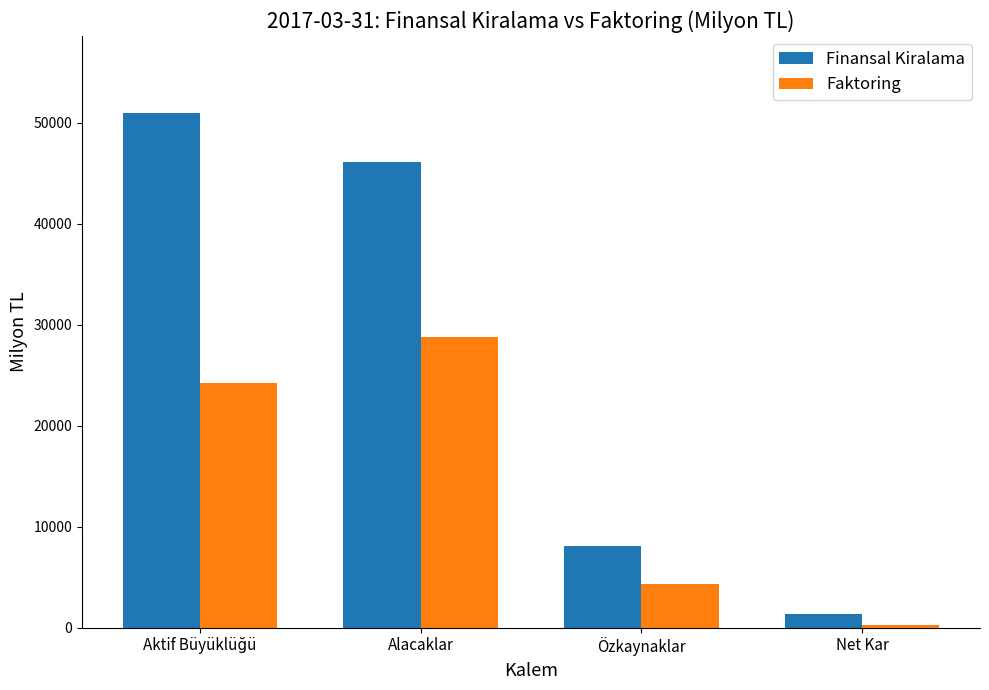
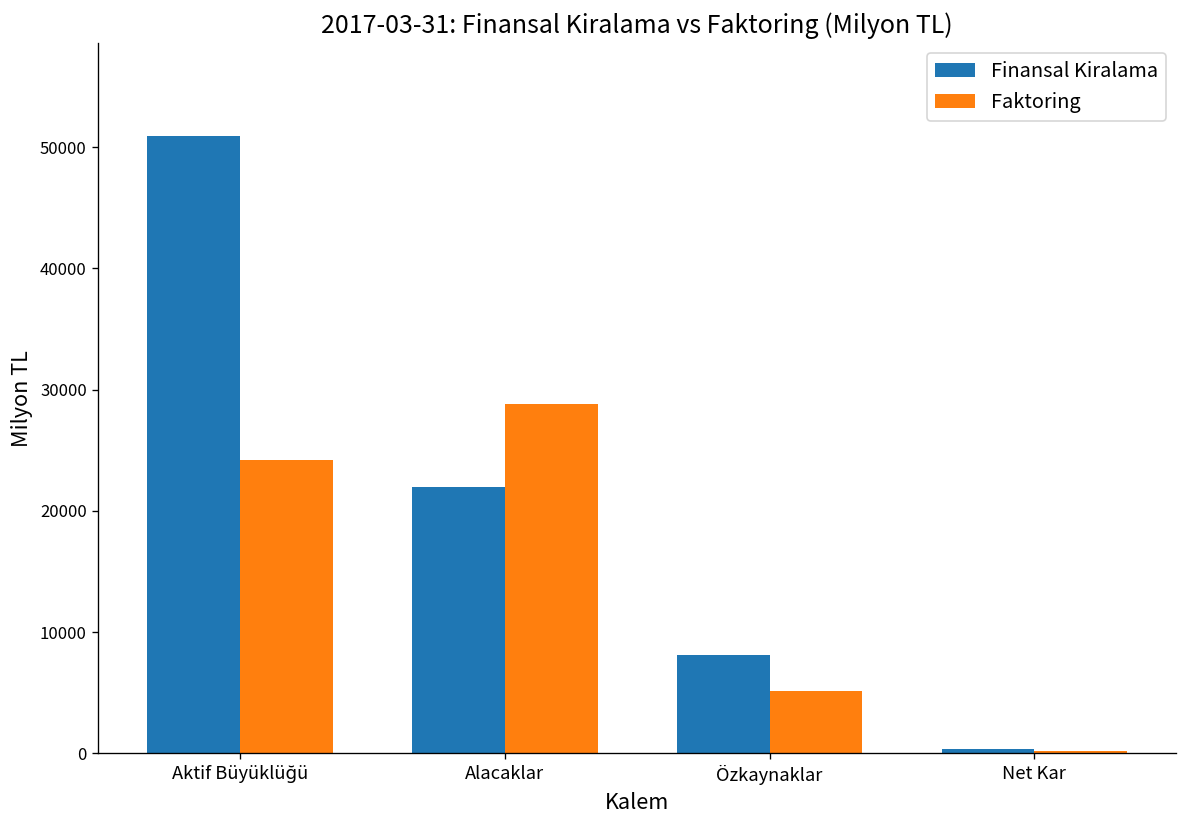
  {
    "Finansal Kiralama": {
      "Aktif Büyüklüğü": 50900,
-     "Alacaklar": 46100,
+     "Alacaklar": 22000,
      "Özkaynaklar": 8100,
-     "Net Kar": 1400
+     "Net Kar": 300
    },
    "Faktoring": {
      "Aktif Büyüklüğü": 24200,
      "Alacaklar": 28800,
-     "Özkaynaklar": 4300
+     "Özkaynaklar": 5200
    }
  }
